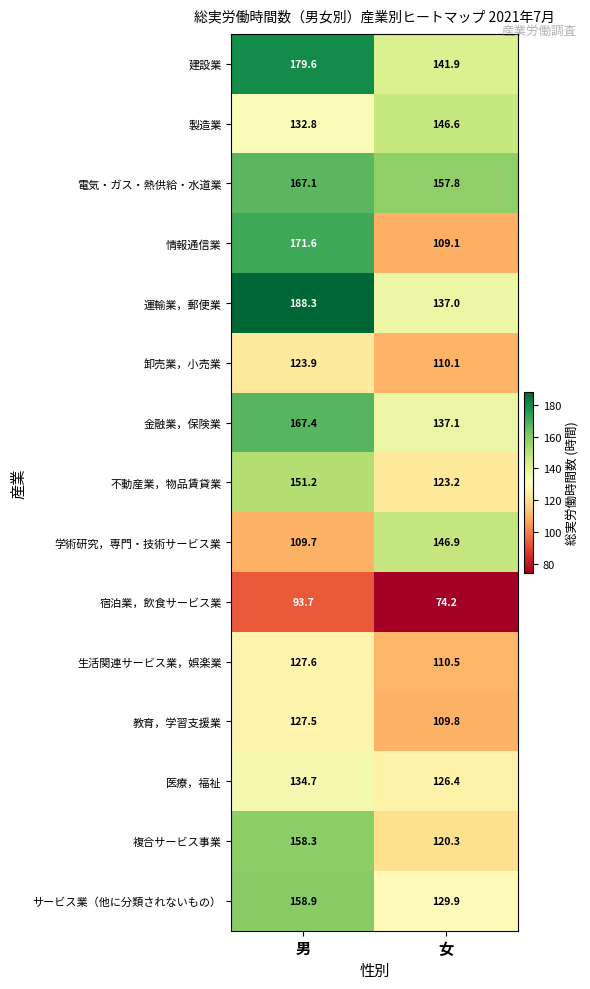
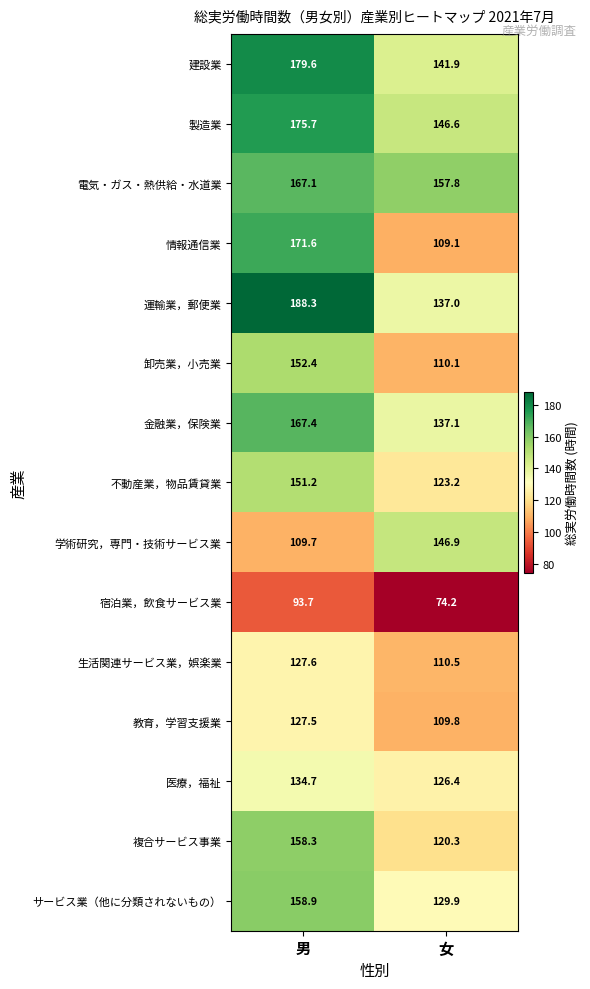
  {
    "建設業": {
      "男": 179.6,
      "女": 141.9
    },
    "製造業": {
-     "男": 132.8,
+     "男": 175.7,
      "女": 146.6
    },
    "電気・ガス・熱供給・水道業": {
      "男": 167.1,
      "女": 157.8
    },
    "情報通信業": {
      "男": 171.6,
      "女": 109.1
    },
    "運輸業，郵便業": {
      "男": 188.3,
      "女": 137.0
    },
    "卸売業，小売業": {
-     "男": 123.9,
+     "男": 152.4,
      "女": 110.1
    },
    "金融業，保険業": {
      "男": 167.4,
      "女": 137.1
    },
    "不動産業，物品賃貸業": {
      "男": 151.2,
      "女": 123.2
    },
    "学術研究，専門・技術サービス業": {
      "男": 109.7,
      "女": 146.9
    },
    "宿泊業，飲食サービス業": {
      "男": 93.7,
      "女": 74.2
    },
    "生活関連サービス業，娯楽業": {
      "男": 127.6,
      "女": 110.5
    },
    "教育，学習支援業": {
      "男": 127.5,
      "女": 109.8
    },
    "医療，福祉": {
      "男": 134.7,
      "女": 126.4
    },
    "複合サービス事業": {
      "男": 158.3,
      "女": 120.3
    },
    "サービス業（他に分類されないもの）": {
      "男": 158.9,
      "女": 129.9
    }
  }
